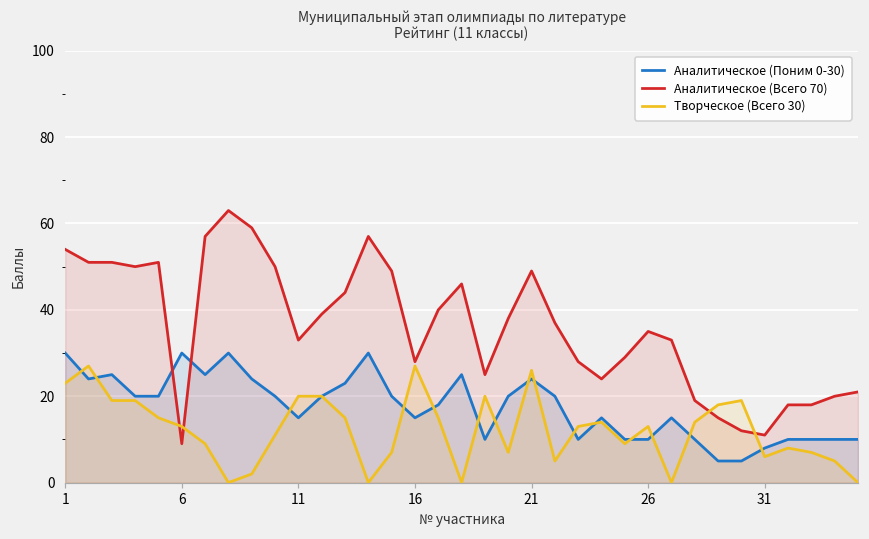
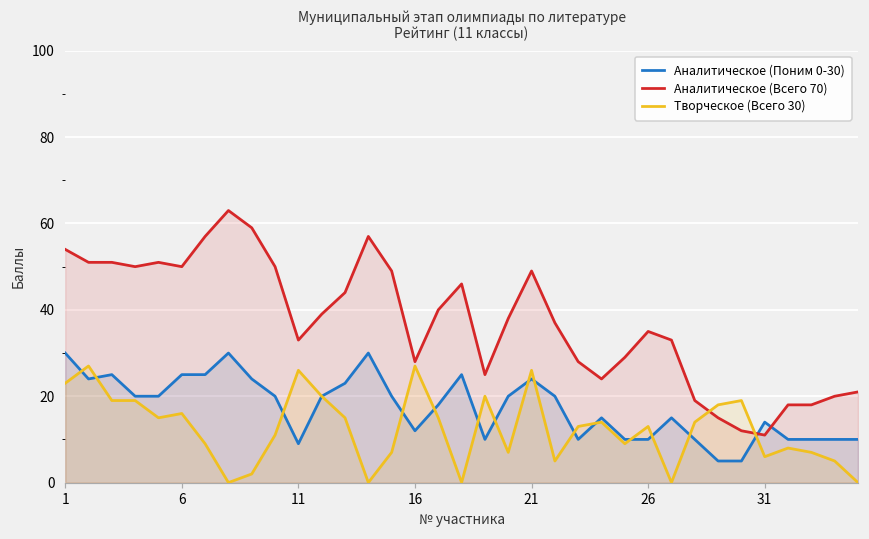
  {
    "Аналитическое (Поним 0-30)": {
      "1": 30,
-     "6": 30,
-     "11": 15,
-     "16": 15,
+     "6": 25,
+     "11": 9,
+     "16": 12,
      "21": 24,
      "26": 10,
-     "31": 8
+     "31": 14
    },
    "Аналитическое (Всего 70)": {
      "1": 54,
-     "6": 9,
+     "6": 50,
      "11": 33,
      "16": 28,
      "21": 49,
      "26": 35,
      "31": 11
    },
    "Творческое (Всего 30)": {
      "1": 23,
-     "6": 13,
-     "11": 20,
+     "6": 16,
+     "11": 26,
      "16": 27,
      "21": 26,
      "26": 13,
      "31": 6
    }
  }
